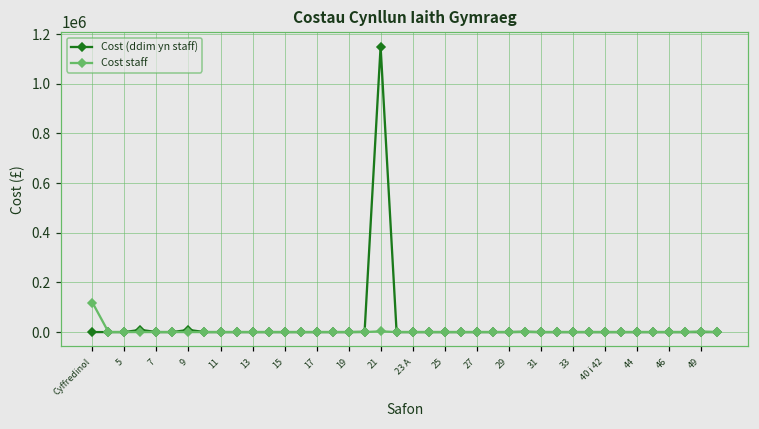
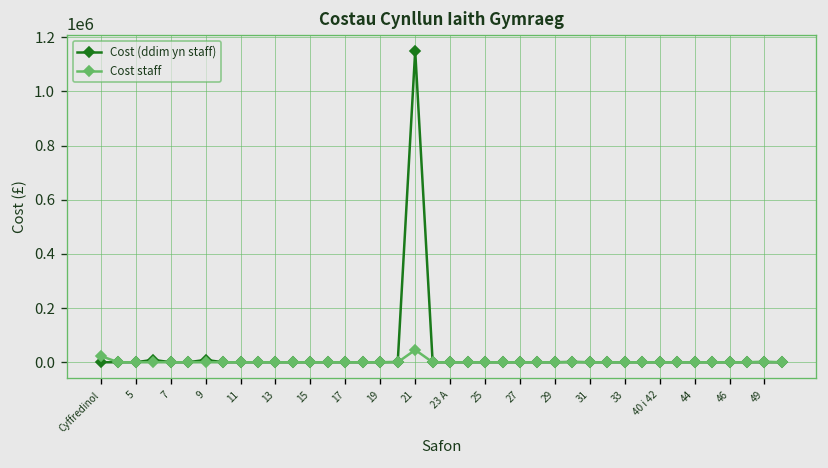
  {
    "Cost (ddim yn staff)": {
      "Cyffredinol": 0,
      "21": 1150000
    },
    "Cost staff": {
-     "Cyffredinol": 120000,
-     "21": 0
+     "Cyffredinol": 20000,
+     "21": 50000
    }
  }
